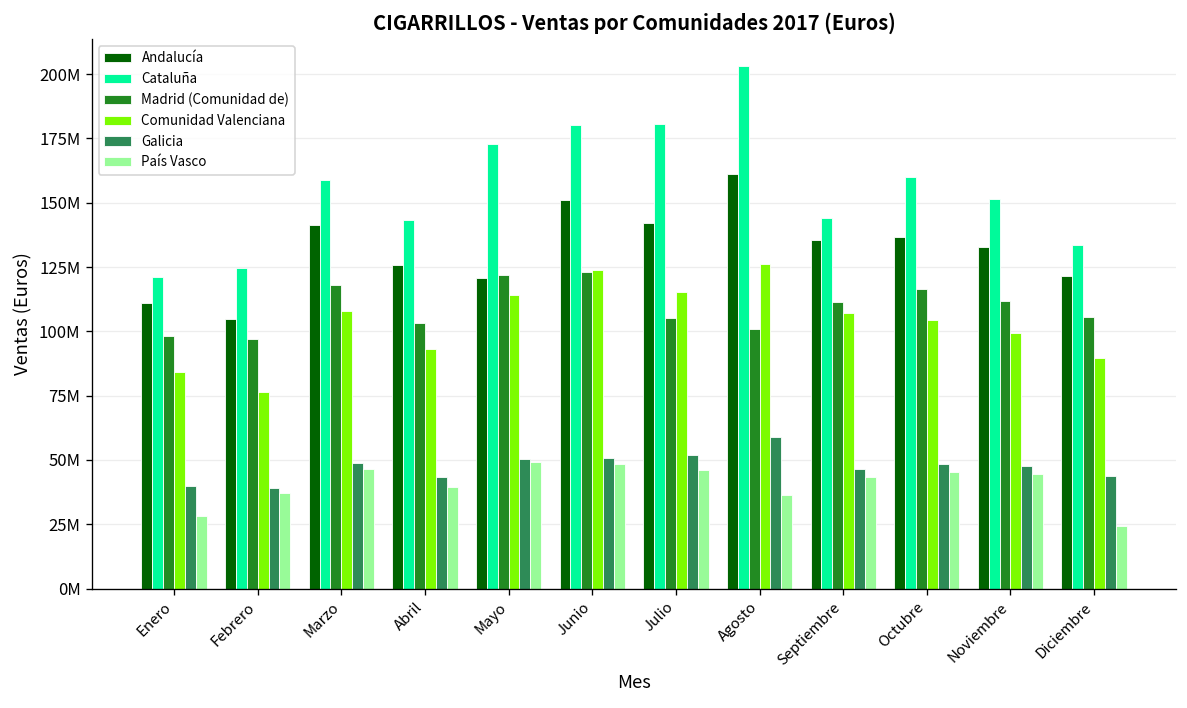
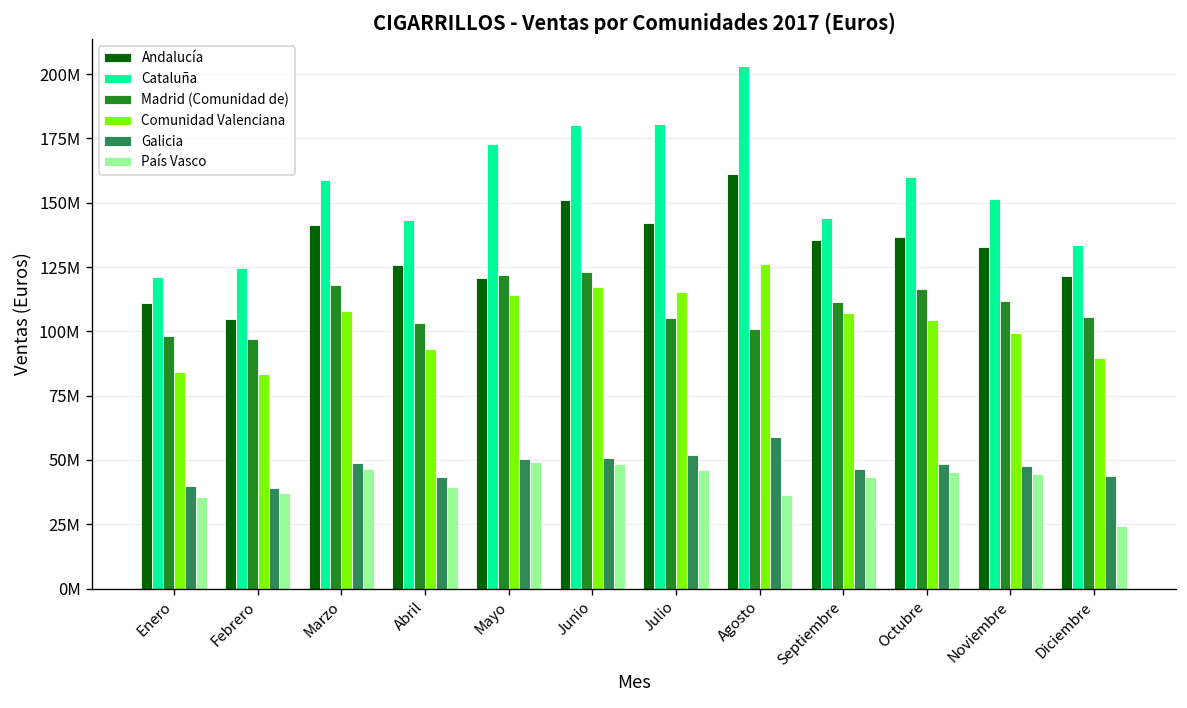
  {
    "Andalucía": {
      "Enero": 111000000,
      "Febrero": 105000000,
      "Marzo": 141000000,
      "Abril": 126000000,
      "Mayo": 121000000,
      "Junio": 151000000,
      "Julio": 142000000,
      "Agosto": 161000000,
      "Septiembre": 135000000,
      "Octubre": 137000000,
      "Noviembre": 133000000,
      "Diciembre": 122000000
    },
    "Cataluña": {
      "Enero": 121000000,
      "Febrero": 125000000,
      "Marzo": 159000000,
      "Abril": 143000000,
      "Mayo": 173000000,
      "Junio": 180000000,
      "Julio": 181000000,
      "Agosto": 203000000,
      "Septiembre": 144000000,
      "Octubre": 160000000,
      "Noviembre": 151000000,
      "Diciembre": 133000000
    },
    "Comunidad Valenciana": {
      "Enero": 84000000,
-     "Febrero": 77000000,
+     "Febrero": 83000000,
      "Marzo": 108000000,
      "Abril": 93000000,
      "Mayo": 114000000,
-     "Junio": 124000000,
+     "Junio": 117000000,
      "Julio": 115000000,
      "Agosto": 126000000,
      "Septiembre": 107000000,
      "Octubre": 105000000,
      "Noviembre": 99000000,
      "Diciembre": 90000000
    },
    "País Vasco": {
-     "Enero": 28000000,
+     "Enero": 36000000,
      "Febrero": 37000000,
      "Marzo": 46000000,
      "Abril": 39000000,
      "Mayo": 49000000,
      "Junio": 48000000,
      "Julio": 46000000,
      "Agosto": 36000000,
      "Septiembre": 43000000,
      "Octubre": 45000000,
      "Noviembre": 45000000,
      "Diciembre": 24000000
    }
  }
